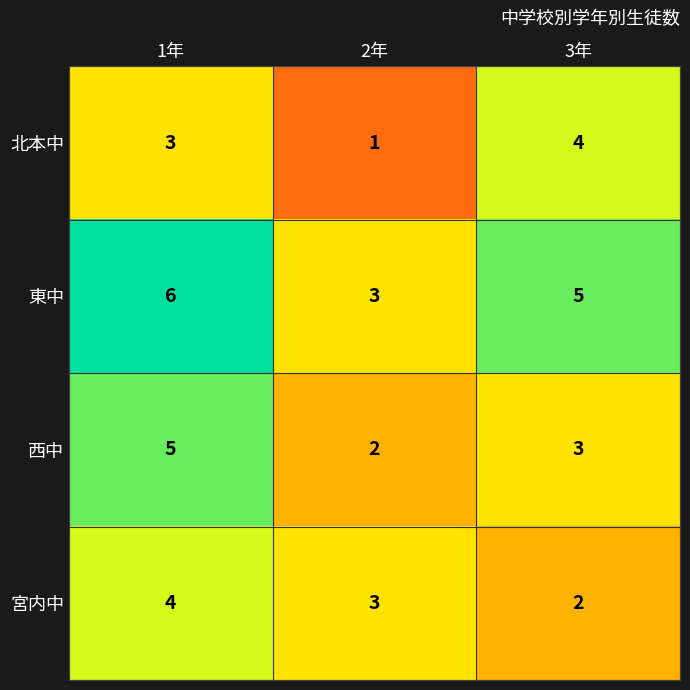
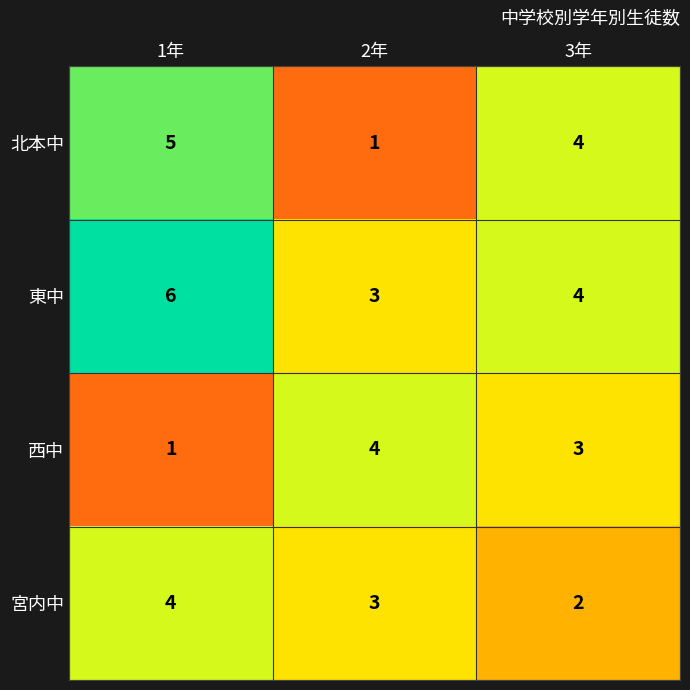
  {
    "北本中": {
-     "1年": 3,
+     "1年": 5,
      "2年": 1,
      "3年": 4
    },
    "東中": {
      "1年": 6,
      "2年": 3,
-     "3年": 5
+     "3年": 4
    },
    "西中": {
-     "1年": 5,
-     "2年": 2,
+     "1年": 1,
+     "2年": 4,
      "3年": 3
    },
    "宮内中": {
      "1年": 4,
      "2年": 3,
      "3年": 2
    }
  }
